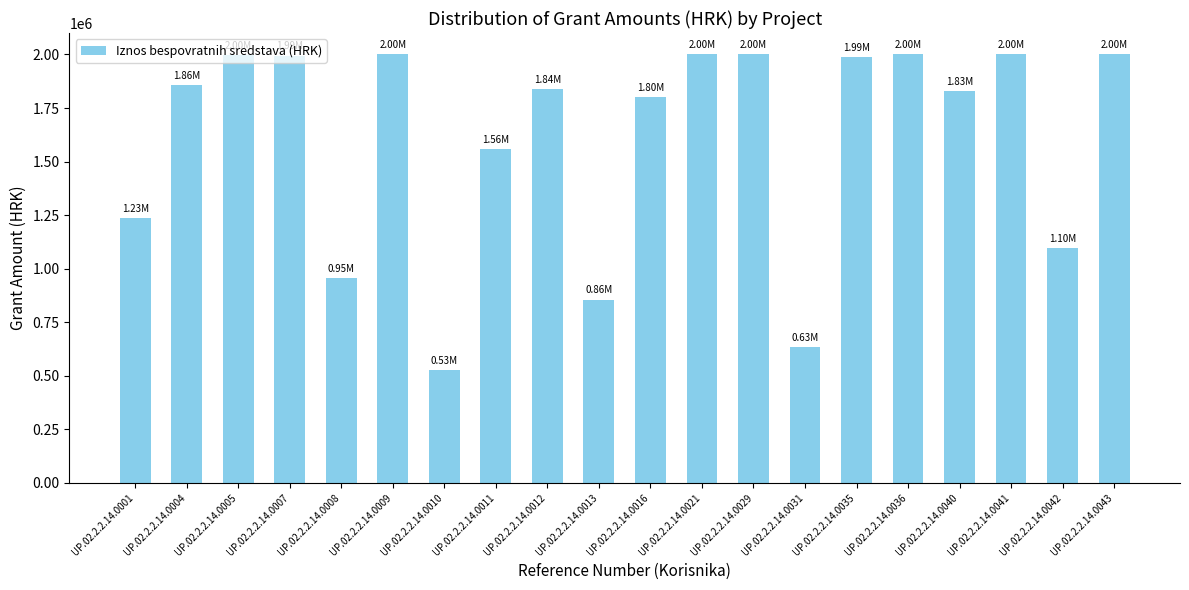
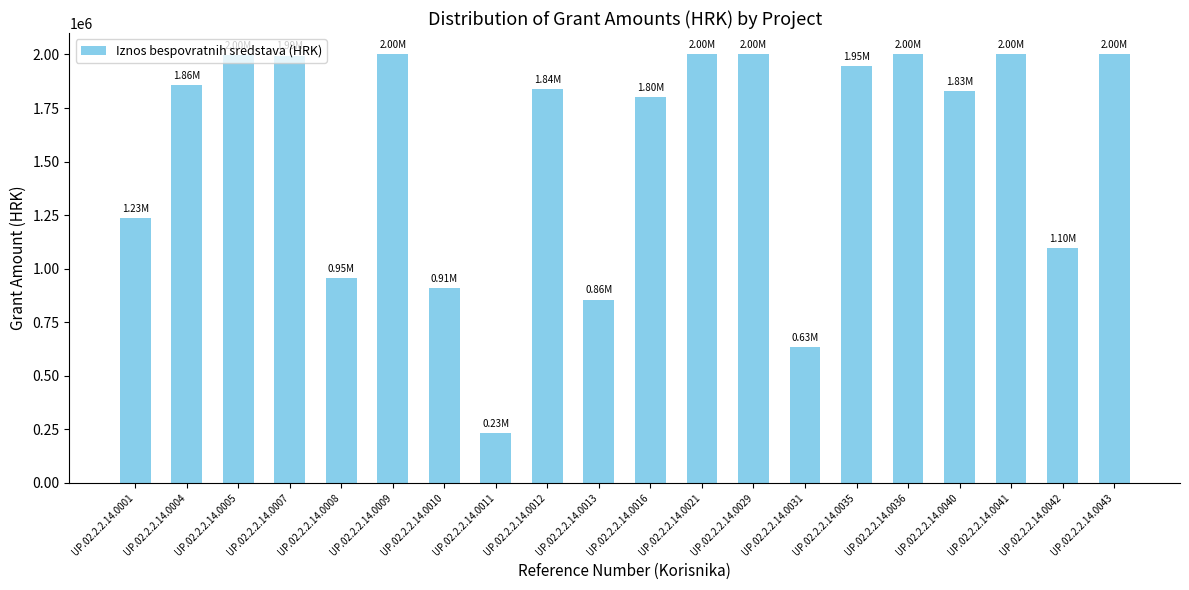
  {
    "UP.02.2.2.14.0001": "1.23M",
    "UP.02.2.2.14.0004": "1.86M",
    "UP.02.2.2.14.0008": "0.95M",
    "UP.02.2.2.14.0009": "2.00M",
-   "UP.02.2.2.14.0010": "0.53M",
-   "UP.02.2.2.14.0011": "1.56M",
+   "UP.02.2.2.14.0010": "0.91M",
+   "UP.02.2.2.14.0011": "0.23M",
    "UP.02.2.2.14.0012": "1.84M",
    "UP.02.2.2.14.0013": "0.86M",
    "UP.02.2.2.14.0016": "1.80M",
    "UP.02.2.2.14.0021": "2.00M",
    "UP.02.2.2.14.0029": "2.00M",
    "UP.02.2.2.14.0031": "0.63M",
-   "UP.02.2.2.14.0035": "1.99M",
+   "UP.02.2.2.14.0035": "1.95M",
    "UP.02.2.2.14.0036": "2.00M",
    "UP.02.2.2.14.0040": "1.83M",
    "UP.02.2.2.14.0041": "2.00M",
    "UP.02.2.2.14.0042": "1.10M",
    "UP.02.2.2.14.0043": "2.00M"
  }
